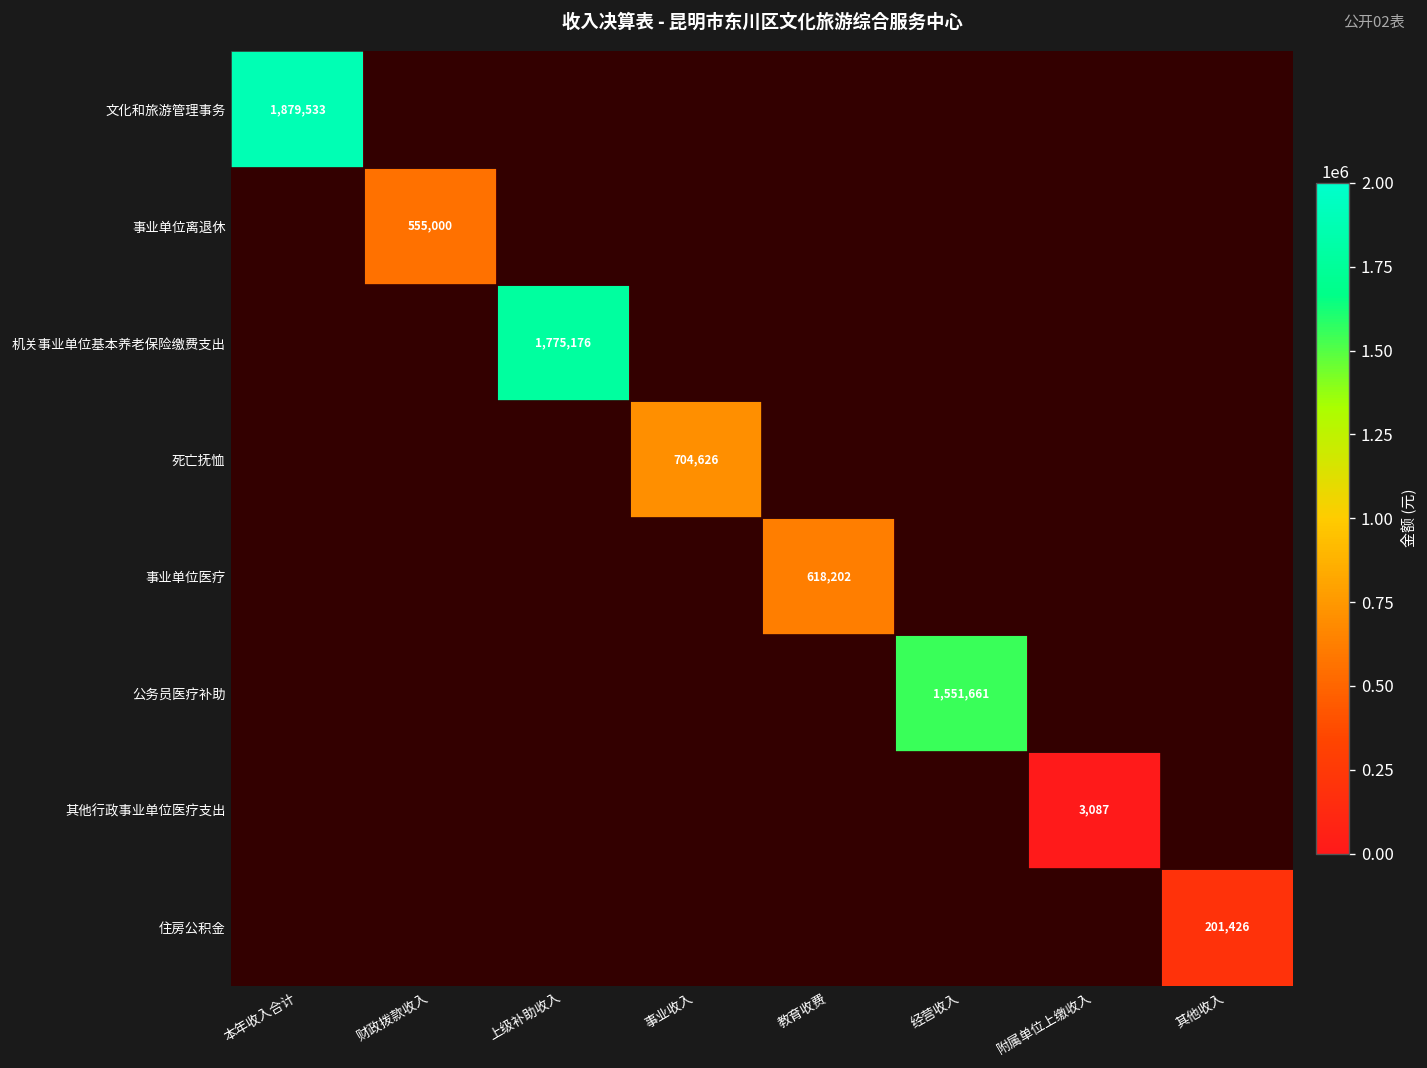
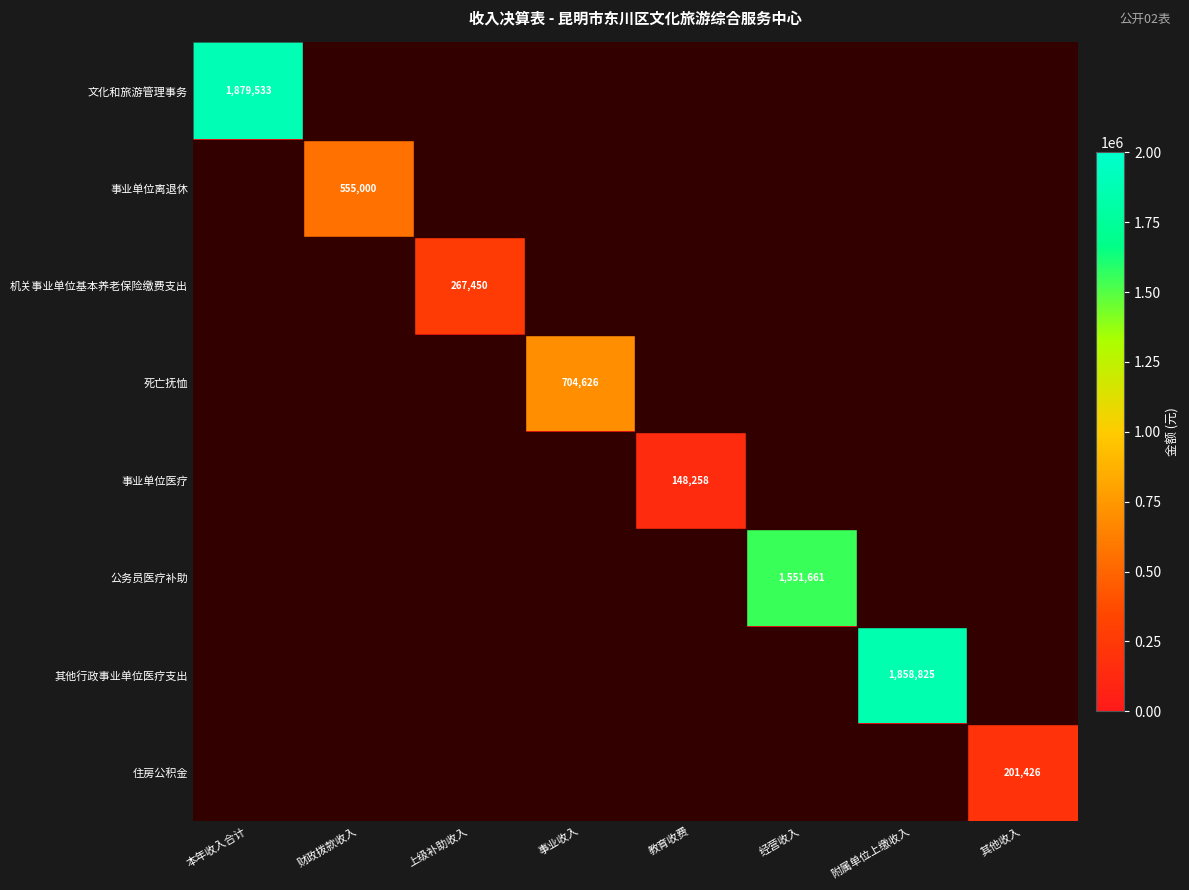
  {
    "文化和旅游管理事务": {
      "本年收入合计": "1,879,533"
    },
    "事业单位离退休": {
      "财政拨款收入": "555,000"
    },
    "机关事业单位基本养老保险缴费支出": {
-     "上级补助收入": "1,775,176"
+     "上级补助收入": "267,450"
    },
    "死亡抚恤": {
      "事业收入": "704,626"
    },
    "事业单位医疗": {
-     "教育收费": "618,202"
+     "教育收费": "148,258"
    },
    "公务员医疗补助": {
      "经营收入": "1,551,661"
    },
    "其他行政事业单位医疗支出": {
-     "附属单位上缴收入": "3,087"
+     "附属单位上缴收入": "1,858,825"
    },
    "住房公积金": {
      "其他收入": "201,426"
    }
  }
